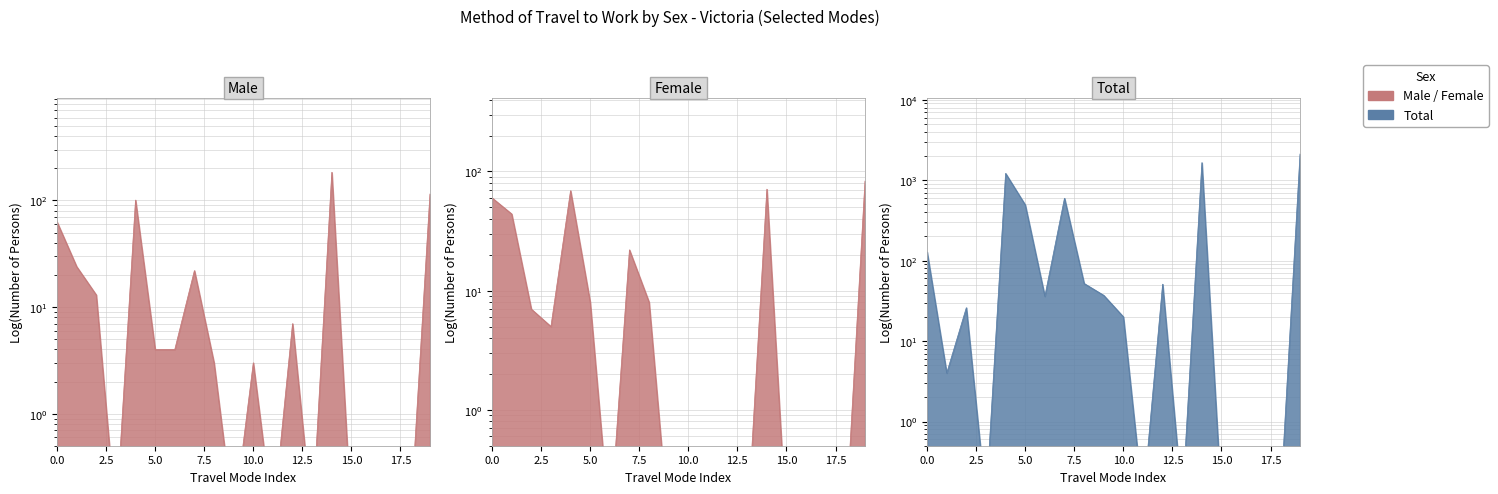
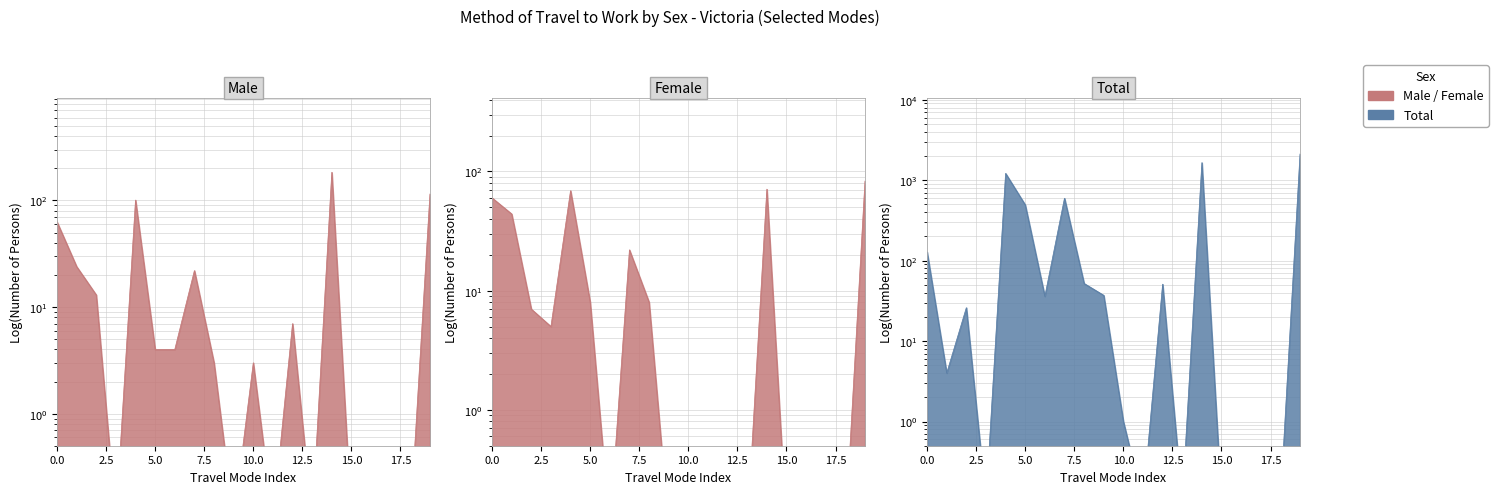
  {
    "Male": {
      "0.0": 60,
      "5.0": 4.0,
      "10.0": 3.0
    },
    "Female": {
      "0.0": 60,
      "5.0": 8
    },
    "Total": {
      "0.0": 130,
      "5.0": 500,
-     "10.0": 20
+     "10.0": 1
    }
  }
